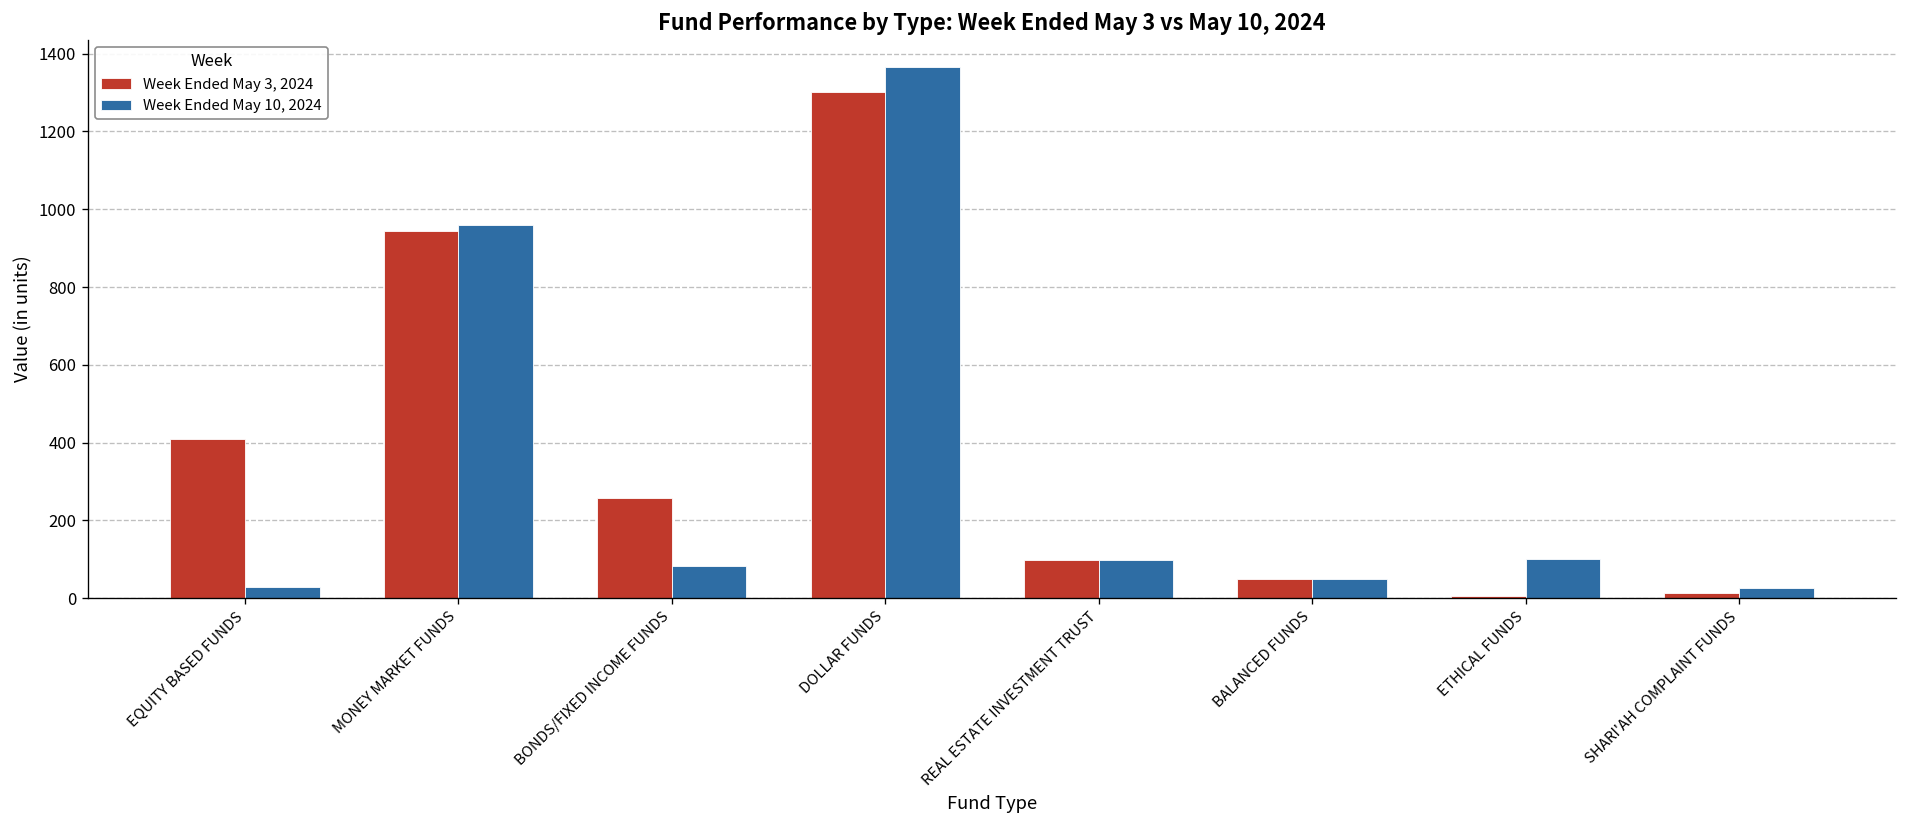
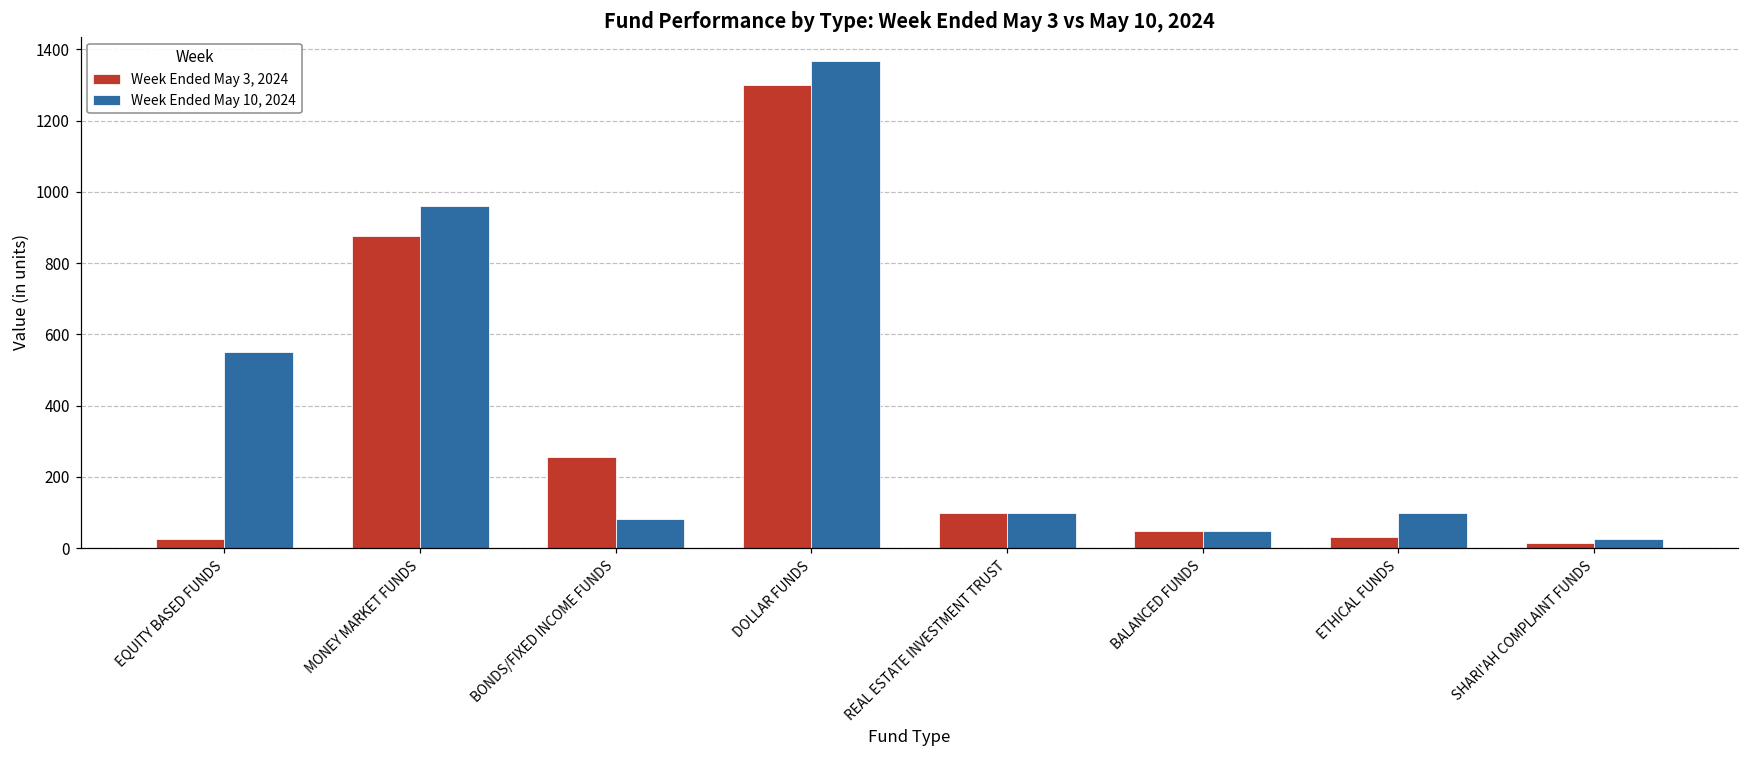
  {
    "Week Ended May 3, 2024": {
-     "EQUITY BASED FUNDS": 410,
-     "MONEY MARKET FUNDS": 940,
+     "EQUITY BASED FUNDS": 30,
+     "MONEY MARKET FUNDS": 880,
      "BONDS/FIXED INCOME FUNDS": 260,
      "DOLLAR FUNDS": 1300,
      "REAL ESTATE INVESTMENT TRUST": 100,
      "BALANCED FUNDS": 50,
-     "ETHICAL FUNDS": 0,
+     "ETHICAL FUNDS": 30,
      "SHARI'AH COMPLAINT FUNDS": 10
    },
    "Week Ended May 10, 2024": {
-     "EQUITY BASED FUNDS": 30,
+     "EQUITY BASED FUNDS": 550,
      "MONEY MARKET FUNDS": 960,
      "BONDS/FIXED INCOME FUNDS": 80,
      "DOLLAR FUNDS": 1370,
      "REAL ESTATE INVESTMENT TRUST": 100,
      "BALANCED FUNDS": 50,
      "ETHICAL FUNDS": 100,
      "SHARI'AH COMPLAINT FUNDS": 30
    }
  }
